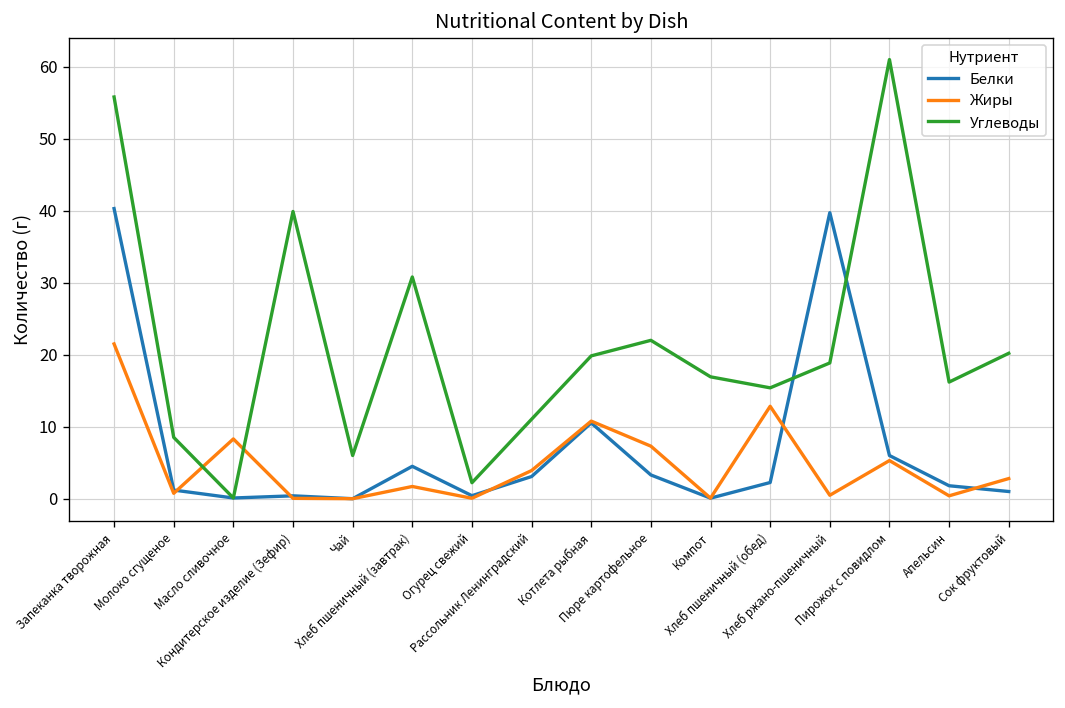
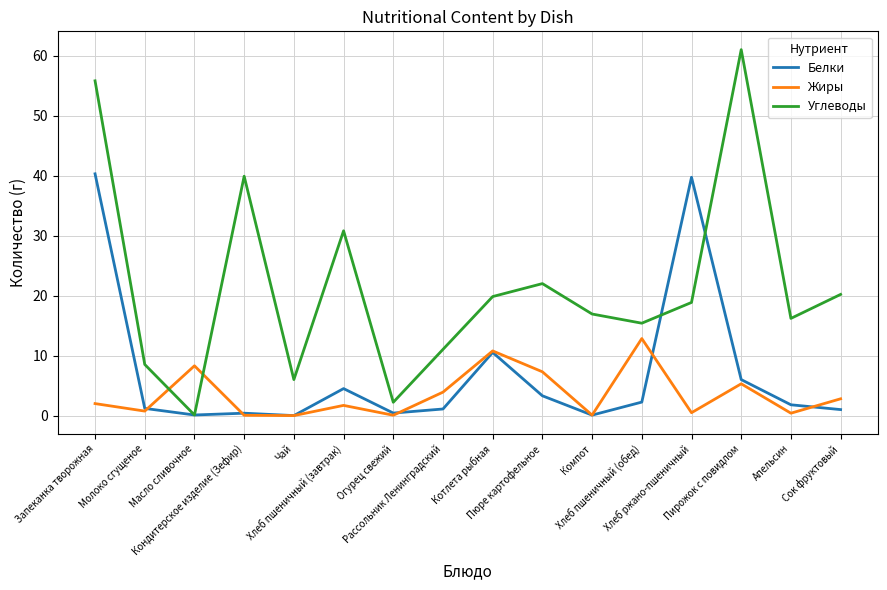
  {
    "Белки": {
      "Запеканка творожная": 40,
      "Молоко сгущеное": 1,
      "Хлеб пшеничный (завтрак)": 5,
-     "Рассольник Ленинградский": 3,
+     "Рассольник Ленинградский": 1,
      "Пюре картофельное": 3,
      "Хлеб пшеничный (обед)": 2,
      "Хлеб ржано-пшеничный": 40,
      "Пирожок с повидлом": 6,
      "Апельсин": 2,
      "Сок фруктовый": 1
    },
    "Жиры": {
-     "Запеканка творожная": 22,
+     "Запеканка творожная": 2,
      "Молоко сгущеное": 1,
      "Масло сливочное": 8,
      "Хлеб пшеничный (завтрак)": 2,
      "Рассольник Ленинградский": 4,
      "Пюре картофельное": 7,
      "Хлеб пшеничный (обед)": 13,
      "Хлеб ржано-пшеничный": 0,
      "Пирожок с повидлом": 5,
      "Апельсин": 0,
      "Сок фруктовый": 3
    },
    "Углеводы": {
      "Запеканка творожная": 56,
      "Молоко сгущеное": 9,
      "Кондитерское изделие (Зефир)": 40,
      "Чай": 6,
      "Хлеб пшеничный (завтрак)": 31,
      "Огурец свежий": 2,
      "Рассольник Ленинградский": 11,
      "Котлета рыбная": 20,
      "Пюре картофельное": 22,
      "Компот": 17,
      "Хлеб пшеничный (обед)": 15,
      "Хлеб ржано-пшеничный": 19,
      "Пирожок с повидлом": 61,
      "Апельсин": 16,
      "Сок фруктовый": 20
    }
  }
